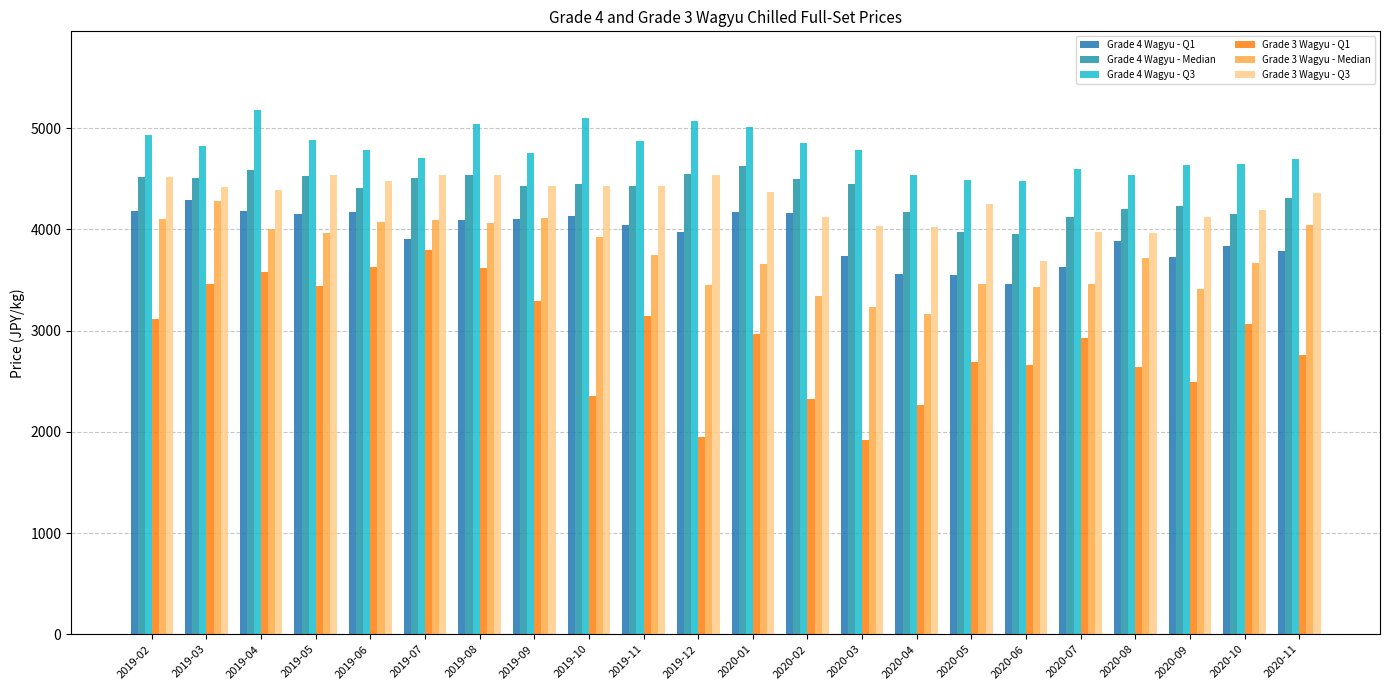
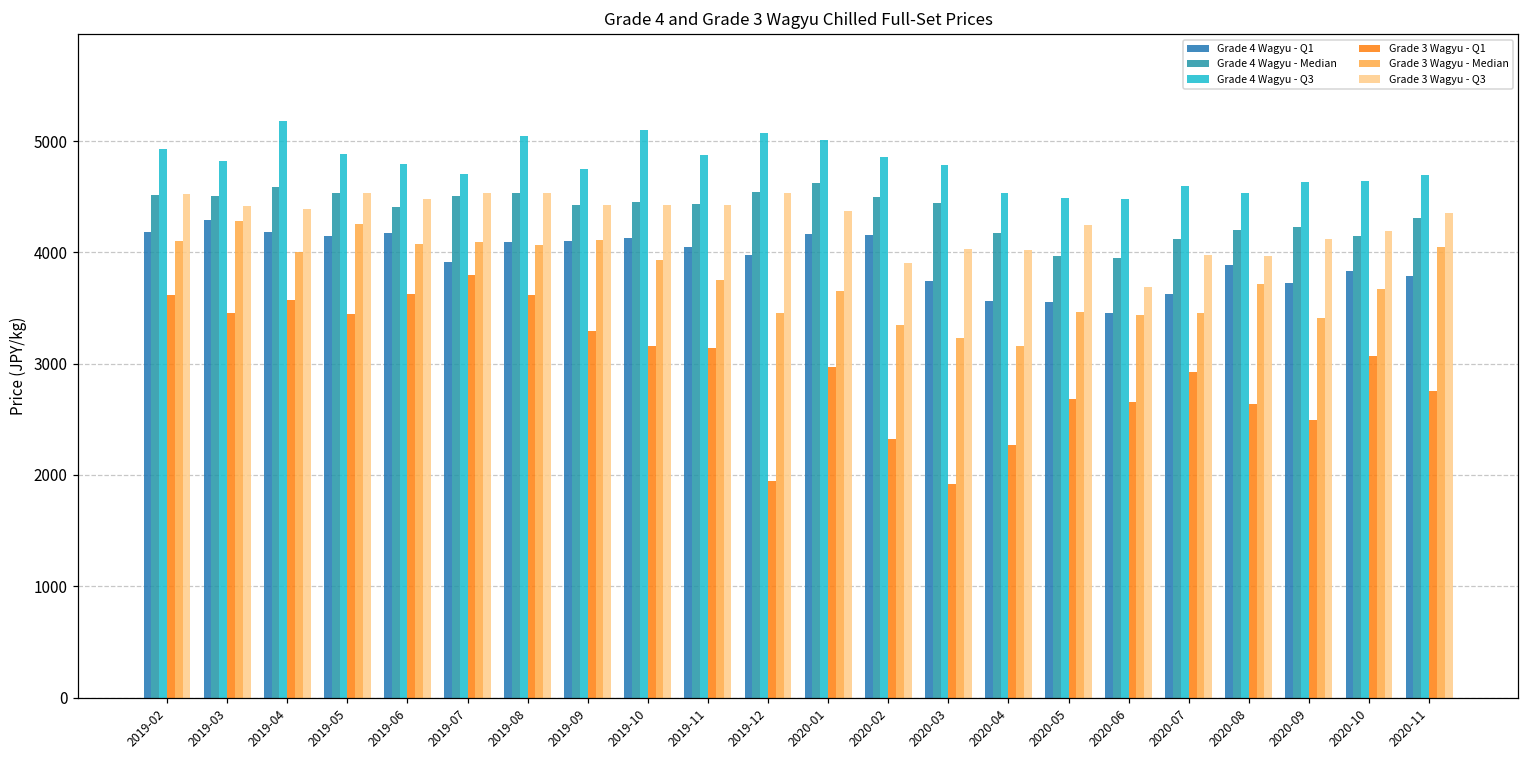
  {
    "Grade 3 Wagyu - Q1": {
-     "2019-02": 3110,
+     "2019-02": 3620,
      "2019-03": 3460,
      "2019-04": 3580,
      "2019-05": 3440,
      "2019-06": 3630,
      "2019-07": 3790,
      "2019-08": 3620,
      "2019-09": 3290,
-     "2019-10": 2350,
+     "2019-10": 3160,
      "2019-11": 3140,
      "2019-12": 1950,
      "2020-01": 2970,
      "2020-02": 2320,
      "2020-03": 1920,
      "2020-04": 2270,
      "2020-05": 2690,
      "2020-06": 2660,
      "2020-07": 2920,
      "2020-08": 2640,
      "2020-09": 2500,
      "2020-10": 3070,
      "2020-11": 2750
    },
    "Grade 3 Wagyu - Median": {
      "2019-02": 4100,
      "2019-03": 4280,
      "2019-04": 4000,
-     "2019-05": 3970,
+     "2019-05": 4250,
      "2019-06": 4070,
      "2019-07": 4090,
      "2019-08": 4060,
      "2019-09": 4110,
      "2019-10": 3930,
      "2019-11": 3750,
      "2019-12": 3460,
      "2020-01": 3660,
      "2020-02": 3340,
      "2020-03": 3230,
      "2020-04": 3160,
      "2020-05": 3460,
      "2020-06": 3440,
      "2020-07": 3460,
      "2020-08": 3720,
      "2020-09": 3410,
      "2020-10": 3670,
      "2020-11": 4050
    },
    "Grade 3 Wagyu - Q3": {
      "2019-02": 4520,
      "2019-03": 4420,
      "2019-04": 4390,
      "2019-05": 4540,
      "2019-06": 4480,
      "2019-07": 4540,
      "2019-08": 4540,
      "2019-09": 4430,
      "2019-10": 4430,
      "2019-11": 4430,
      "2019-12": 4540,
      "2020-01": 4370,
-     "2020-02": 4130,
+     "2020-02": 3900,
      "2020-03": 4030,
      "2020-04": 4020,
      "2020-05": 4250,
      "2020-06": 3690,
      "2020-07": 3970,
      "2020-08": 3960,
      "2020-09": 4120,
      "2020-10": 4190,
      "2020-11": 4360
    }
  }
